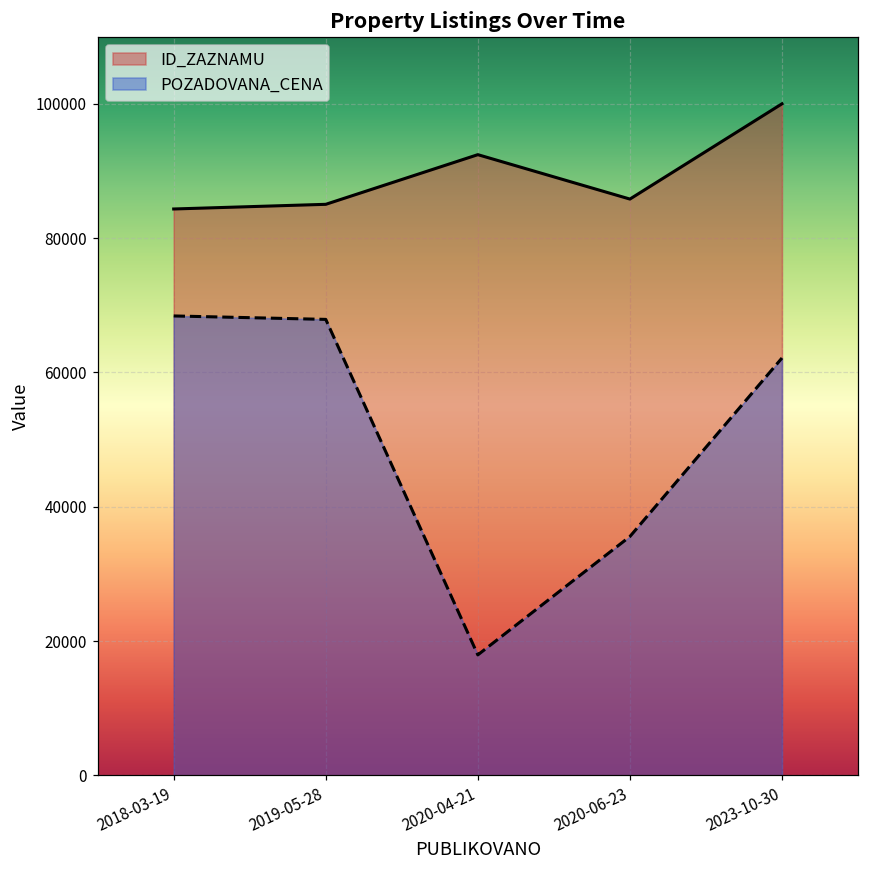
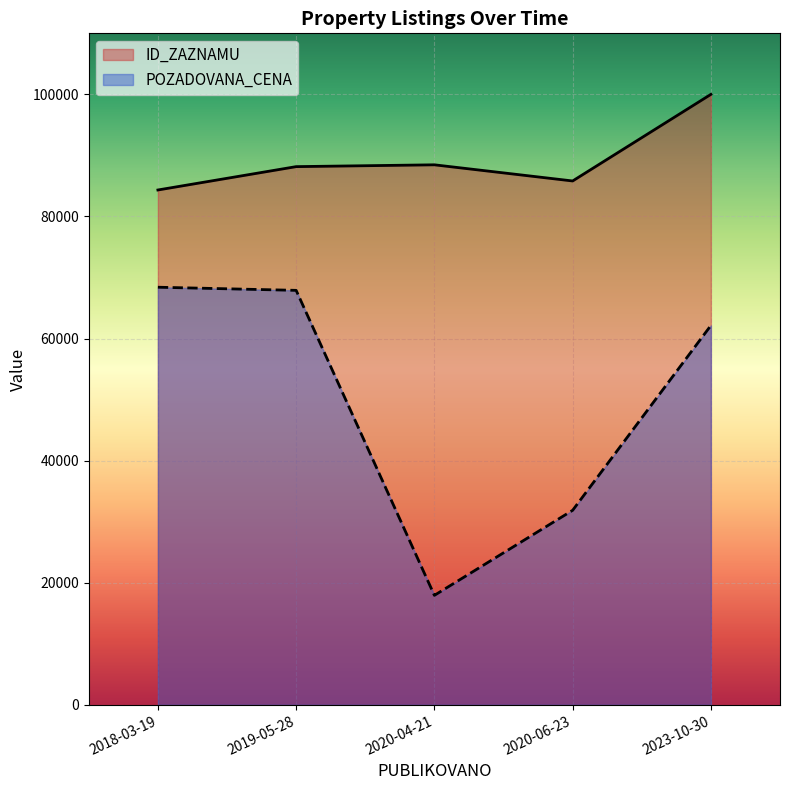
  {
    "ID_ZAZNAMU": {
      "2018-03-19": 84000,
-     "2019-05-28": 85000,
-     "2020-04-21": 92000,
+     "2019-05-28": 88000,
+     "2020-04-21": 88000,
      "2020-06-23": 86000,
      "2023-10-30": 100000
    },
    "POZADOVANA_CENA": {
      "2018-03-19": 68000,
      "2019-05-28": 68000,
      "2020-04-21": 18000,
-     "2020-06-23": 36000,
+     "2020-06-23": 32000,
      "2023-10-30": 62000
    }
  }
